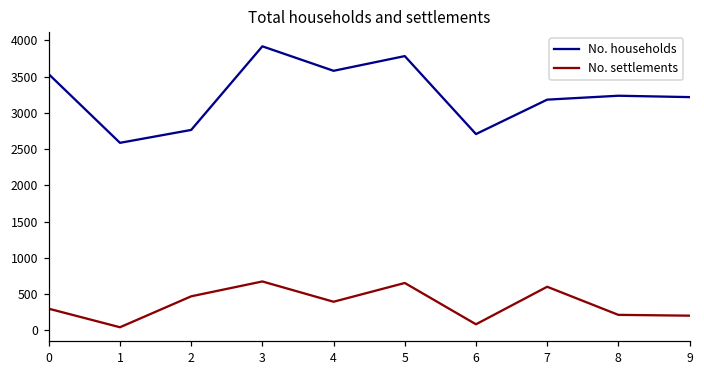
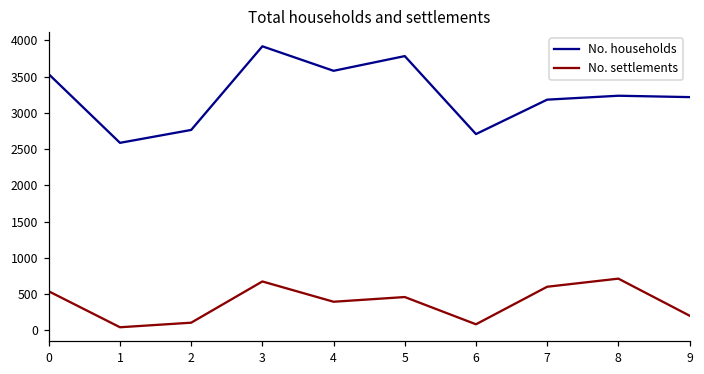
  {
    "No. households": {
      "0": 3500,
      "1": 2600,
      "2": 2800,
      "3": 3900,
      "4": 3600,
      "5": 3800,
      "6": 2700,
      "7": 3200,
      "8": 3200,
      "9": 3200
    },
    "No. settlements": {
-     "0": 300,
+     "0": 500,
      "1": 0,
-     "2": 500,
+     "2": 100,
      "3": 700,
      "4": 400,
-     "5": 700,
+     "5": 500,
      "6": 100,
      "7": 600,
-     "8": 200,
+     "8": 700,
      "9": 200
    }
  }
